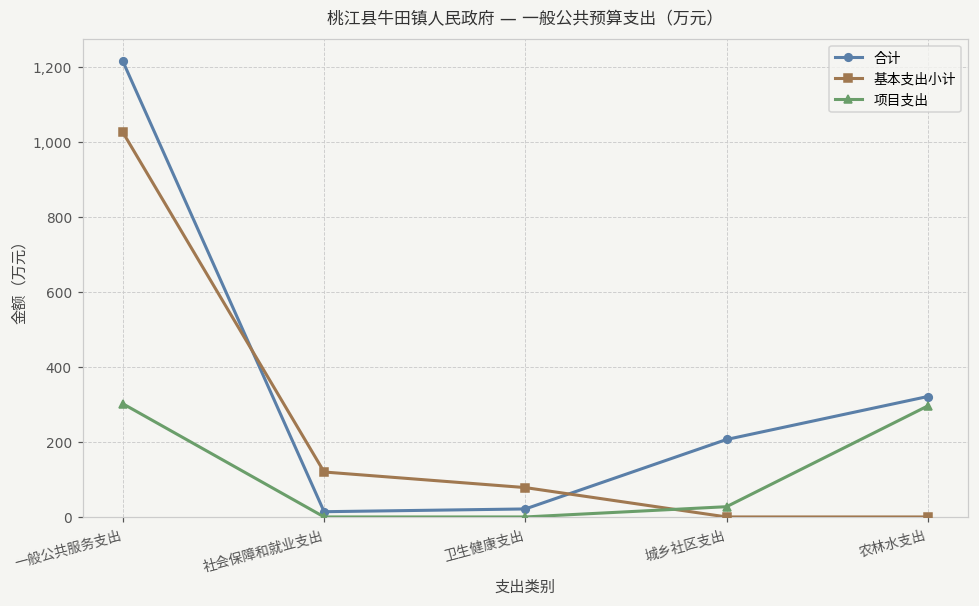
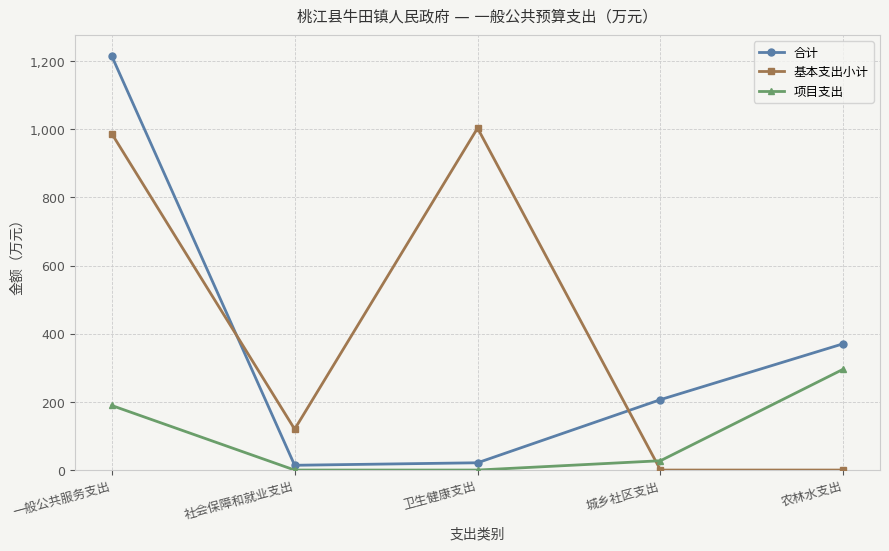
  {
    "合计": {
      "一般公共服务支出": "1,210",
      "社会保障和就业支出": "10",
      "卫生健康支出": "20",
      "城乡社区支出": "210",
-     "农林水支出": "320"
+     "农林水支出": "370"
    },
    "基本支出小计": {
-     "一般公共服务支出": "1,030",
+     "一般公共服务支出": "990",
      "社会保障和就业支出": "120",
-     "卫生健康支出": "80",
+     "卫生健康支出": "1,000",
      "城乡社区支出": "0",
      "农林水支出": "0"
    },
    "项目支出": {
-     "一般公共服务支出": "300",
+     "一般公共服务支出": "190",
      "社会保障和就业支出": "0",
      "卫生健康支出": "0",
      "城乡社区支出": "30",
      "农林水支出": "300"
    }
  }
